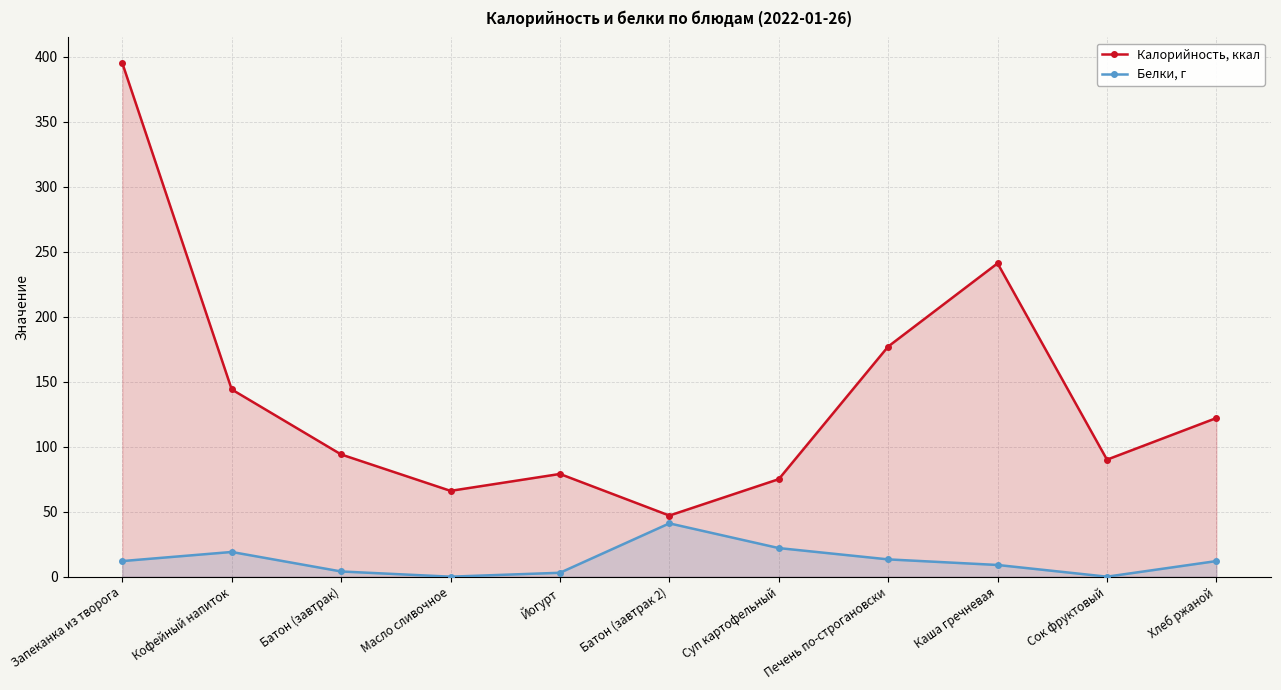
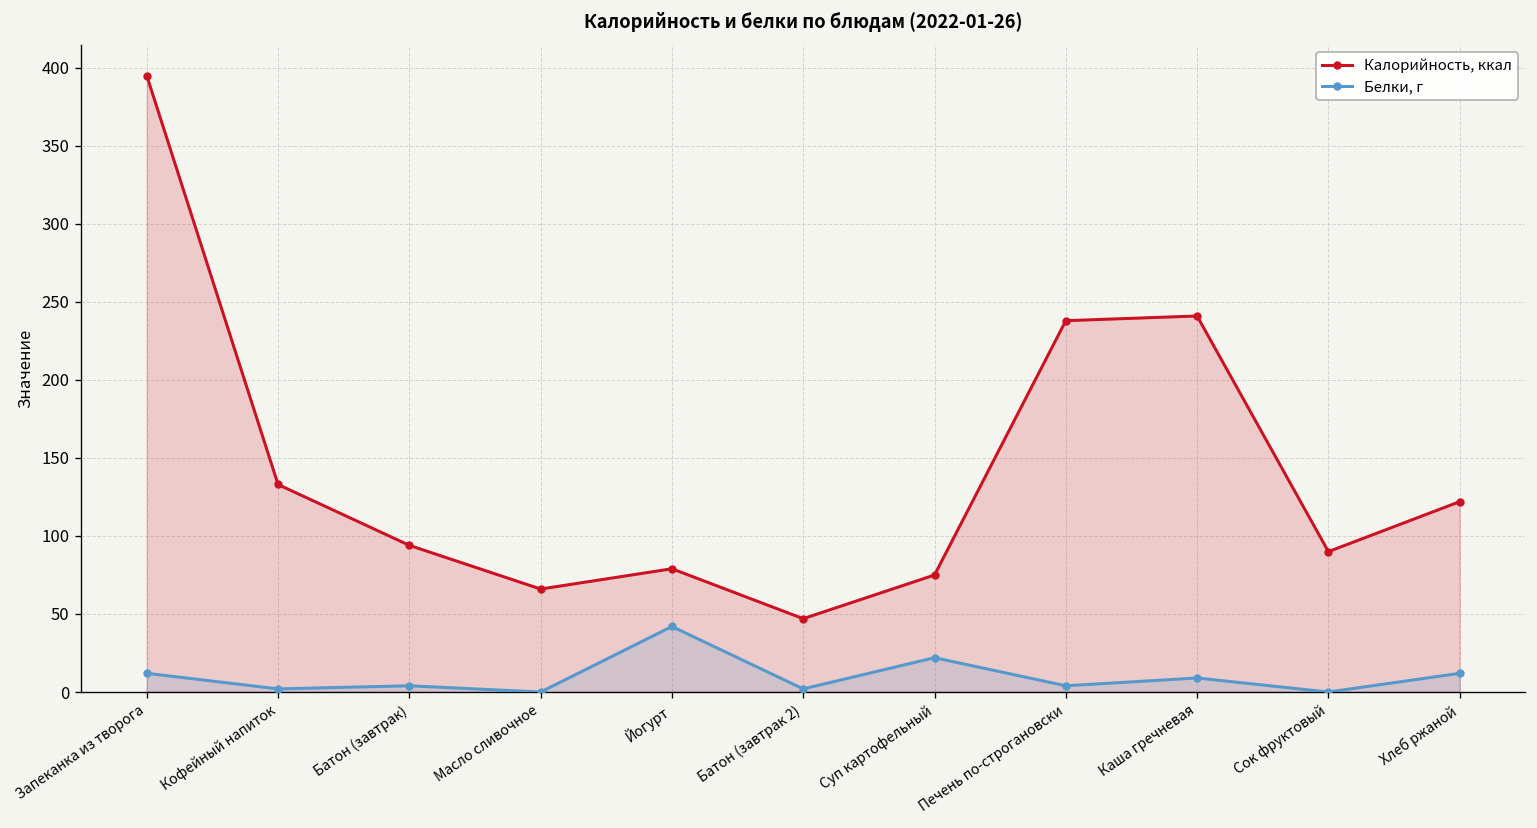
  {
    "Калорийность, ккал": {
      "Запеканка из творога": 395,
-     "Кофейный напиток": 144,
+     "Кофейный напиток": 133,
      "Батон (завтрак)": 94,
      "Масло сливочное": 66,
      "Йогурт": 79,
      "Батон (завтрак 2)": 47,
      "Суп картофельный": 75,
-     "Печень по-строгановски": 177,
+     "Печень по-строгановски": 238,
      "Каша гречневая": 241,
      "Сок фруктовый": 90,
      "Хлеб ржаной": 122
    },
    "Белки, г": {
      "Запеканка из творога": 12,
-     "Кофейный напиток": 19,
+     "Кофейный напиток": 2,
      "Батон (завтрак)": 4,
      "Масло сливочное": 0,
-     "Йогурт": 3,
-     "Батон (завтрак 2)": 41,
+     "Йогурт": 42,
+     "Батон (завтрак 2)": 2,
      "Суп картофельный": 22,
-     "Печень по-строгановски": 13,
+     "Печень по-строгановски": 4,
      "Каша гречневая": 9,
      "Сок фруктовый": 0,
      "Хлеб ржаной": 12
    }
  }
